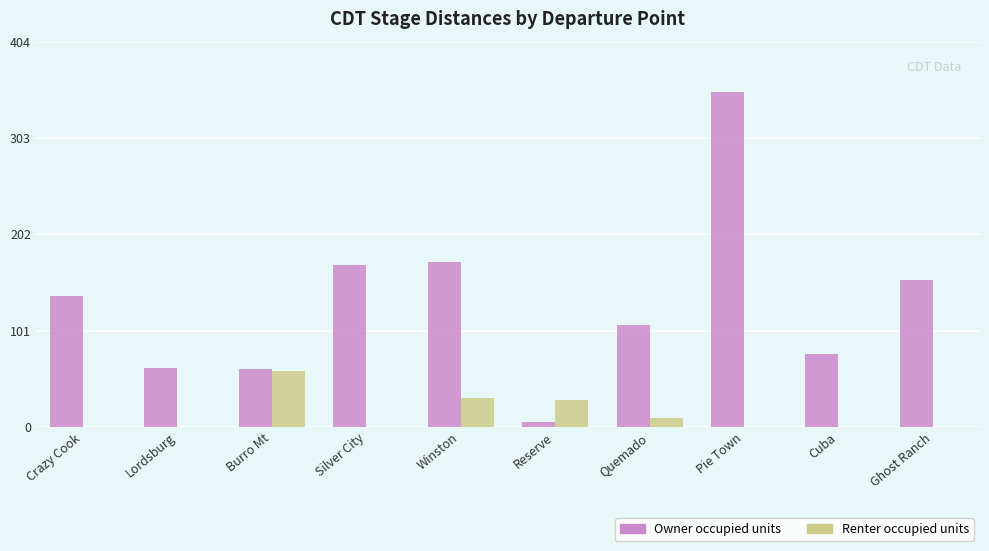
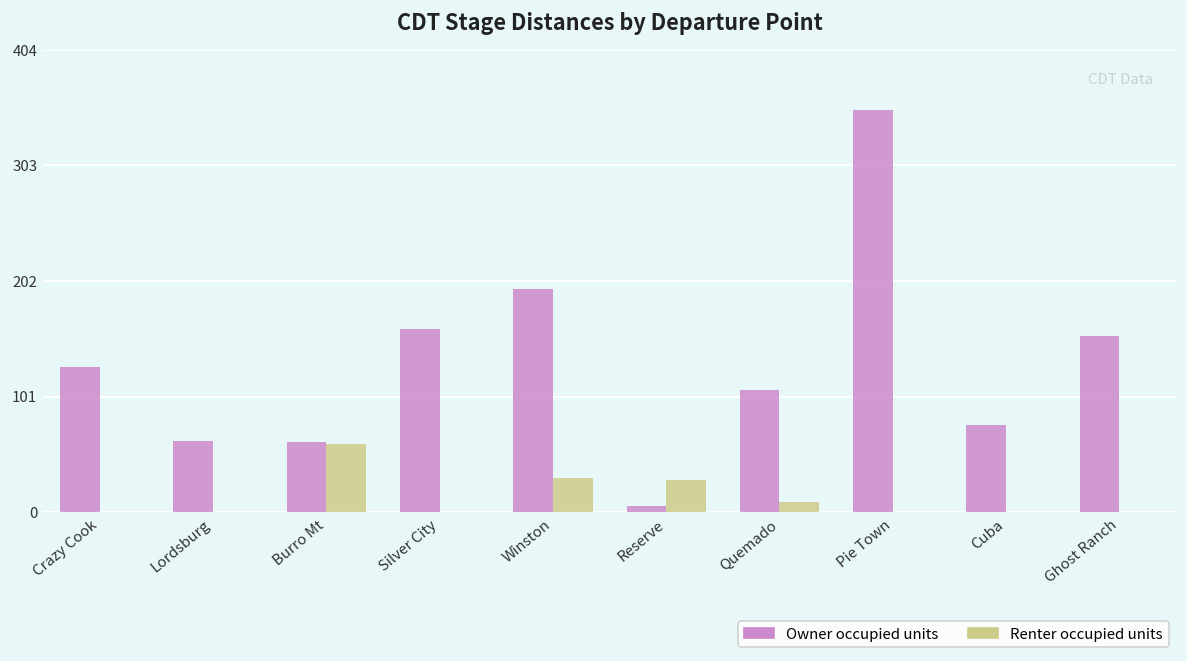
  {
    "Owner occupied units": {
-     "Crazy Cook": 140,
+     "Crazy Cook": 130,
      "Lordsburg": 60,
      "Burro Mt": 60,
-     "Silver City": 170,
-     "Winston": 170,
+     "Silver City": 160,
+     "Winston": 200,
      "Reserve": 10,
      "Quemado": 110,
      "Pie Town": 350,
      "Cuba": 80,
      "Ghost Ranch": 150
    },
    "Renter occupied units": {
      "Crazy Cook": 0,
      "Lordsburg": 0,
      "Burro Mt": 60,
      "Silver City": 0,
      "Winston": 30,
      "Reserve": 30,
      "Quemado": 10,
      "Pie Town": 0,
      "Cuba": 0,
      "Ghost Ranch": 0
    }
  }
